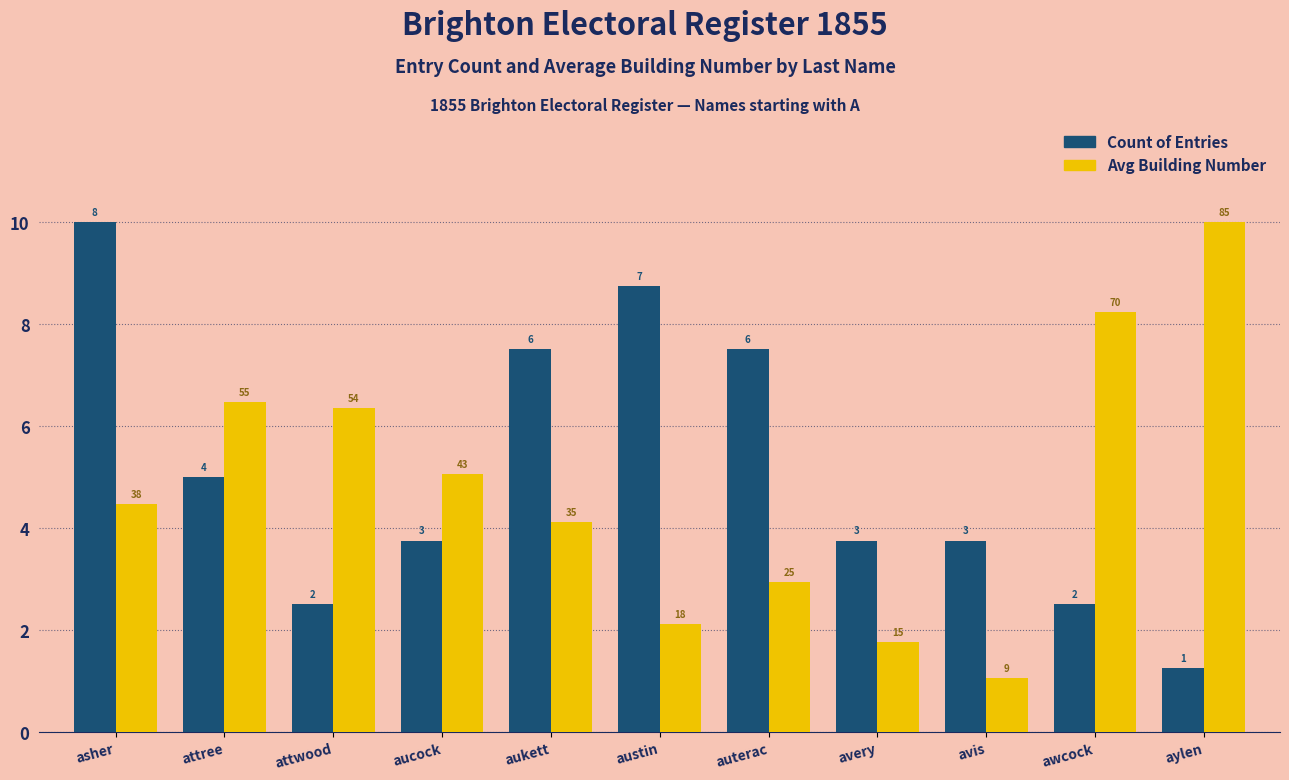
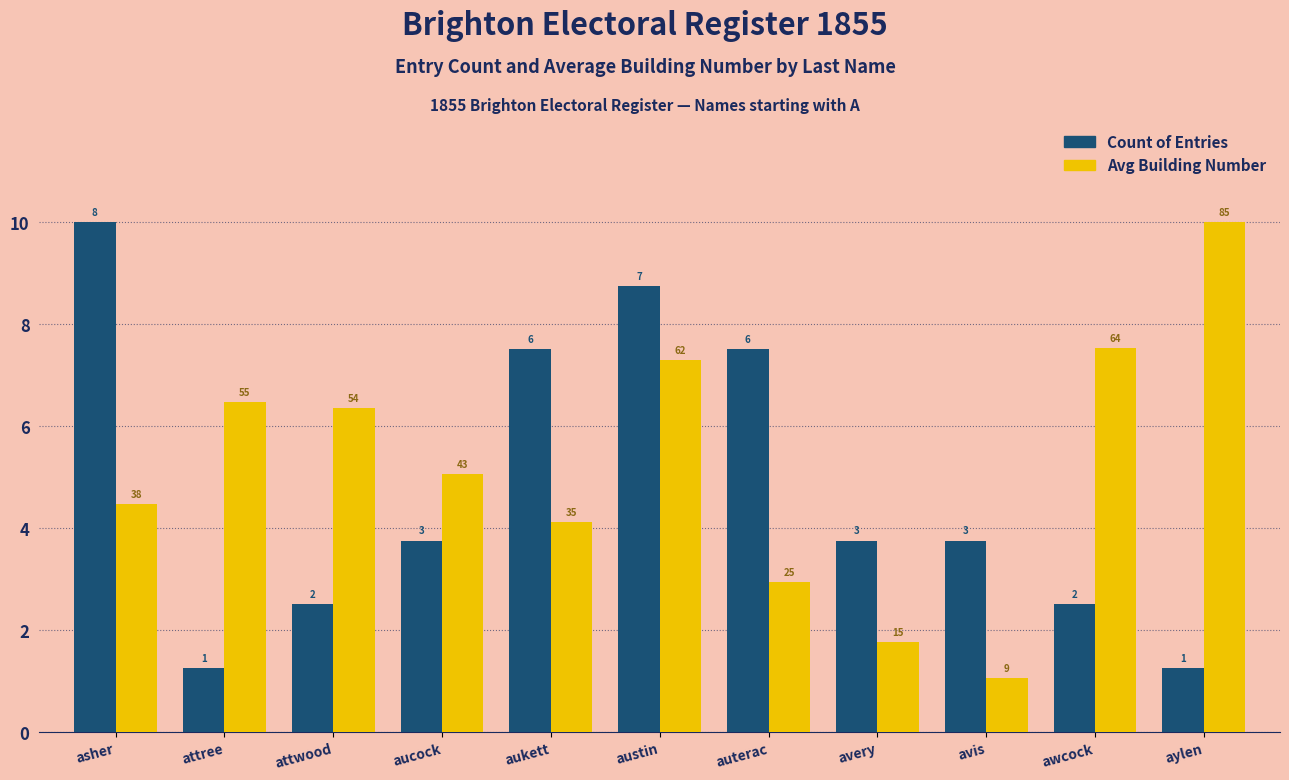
  {
    "Count of Entries": {
-     "attree": 4,
+     "attree": 1,
      "attwood": 2,
      "awcock": 2,
      "aylen": 1
    },
    "Avg Building Number": {
-     "austin": 18,
-     "awcock": 70
+     "austin": 62,
+     "awcock": 64
    }
  }
